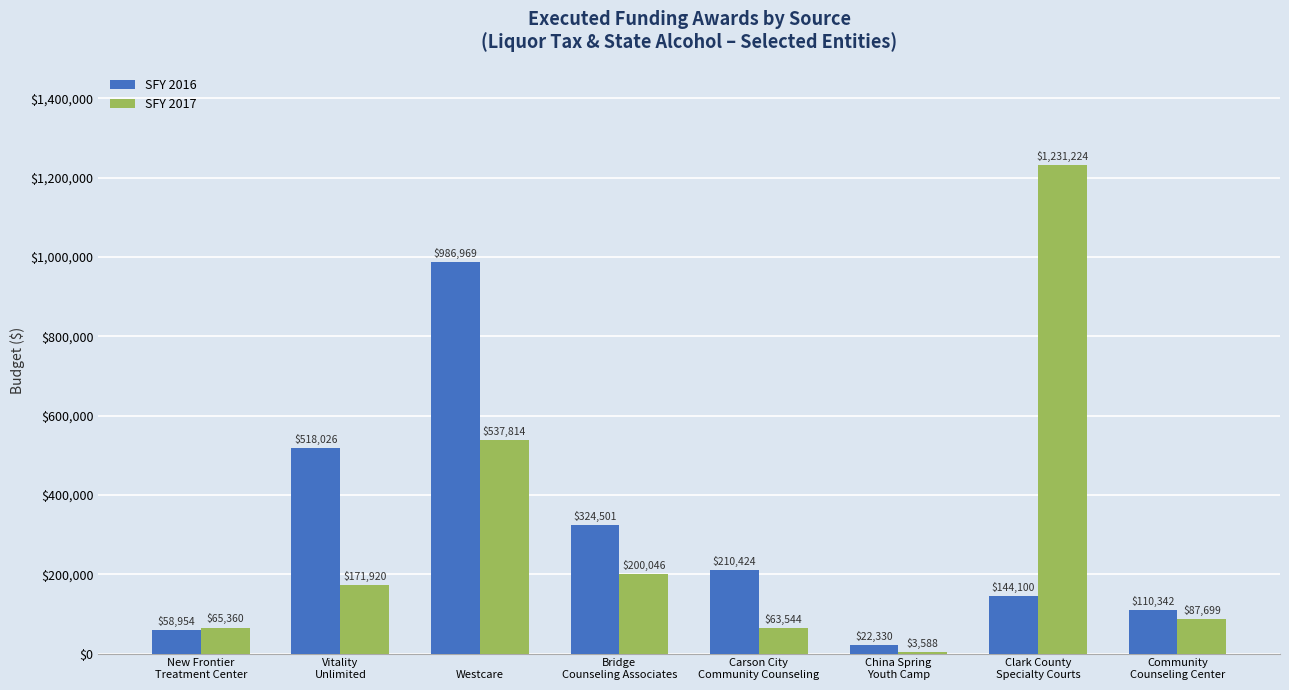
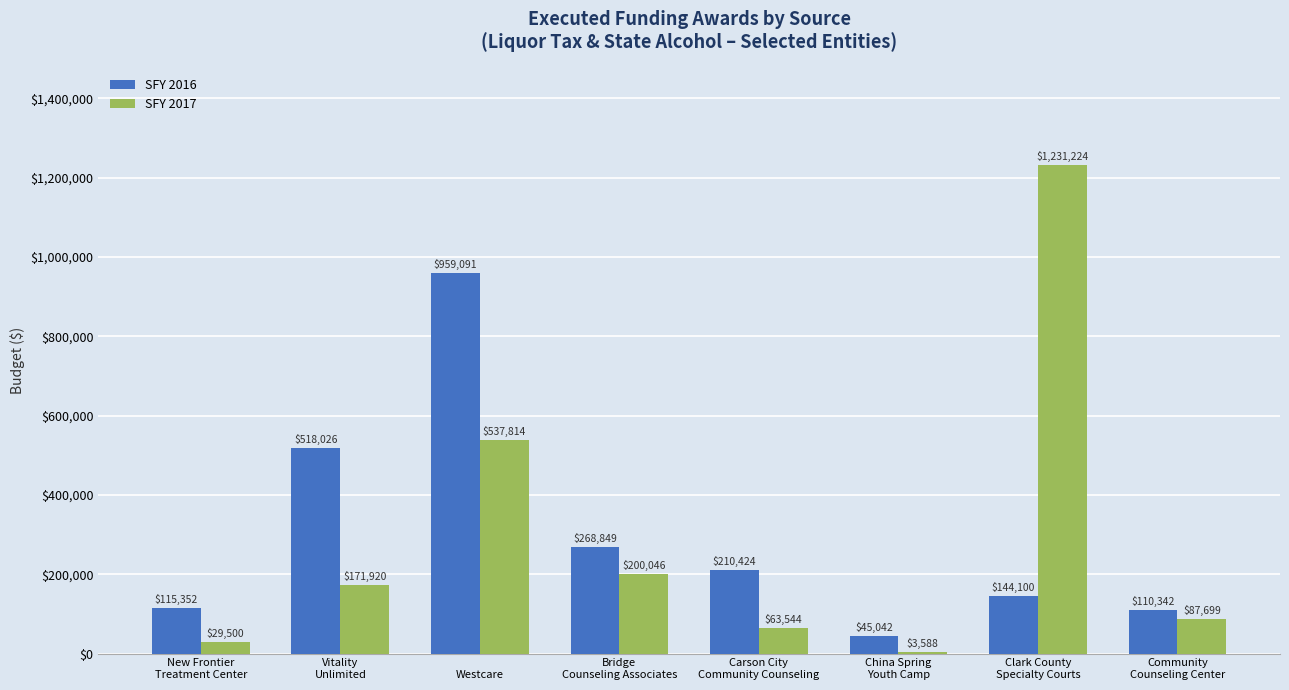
  {
    "SFY 2016": {
-     "New Frontier Treatment Center": "$58,954",
+     "New Frontier Treatment Center": "$115,352",
      "Vitality Unlimited": "$518,026",
-     "Westcare": "$986,969",
-     "Bridge Counseling Associates": "$324,501",
+     "Westcare": "$959,091",
+     "Bridge Counseling Associates": "$268,849",
      "Carson City Community Counseling": "$210,424",
-     "China Spring Youth Camp": "$22,330",
+     "China Spring Youth Camp": "$45,042",
      "Clark County Specialty Courts": "$144,100",
      "Community Counseling Center": "$110,342"
    },
    "SFY 2017": {
-     "New Frontier Treatment Center": "$65,360",
+     "New Frontier Treatment Center": "$29,500",
      "Vitality Unlimited": "$171,920",
      "Westcare": "$537,814",
      "Bridge Counseling Associates": "$200,046",
      "Carson City Community Counseling": "$63,544",
      "China Spring Youth Camp": "$3,588",
      "Clark County Specialty Courts": "$1,231,224",
      "Community Counseling Center": "$87,699"
    }
  }
